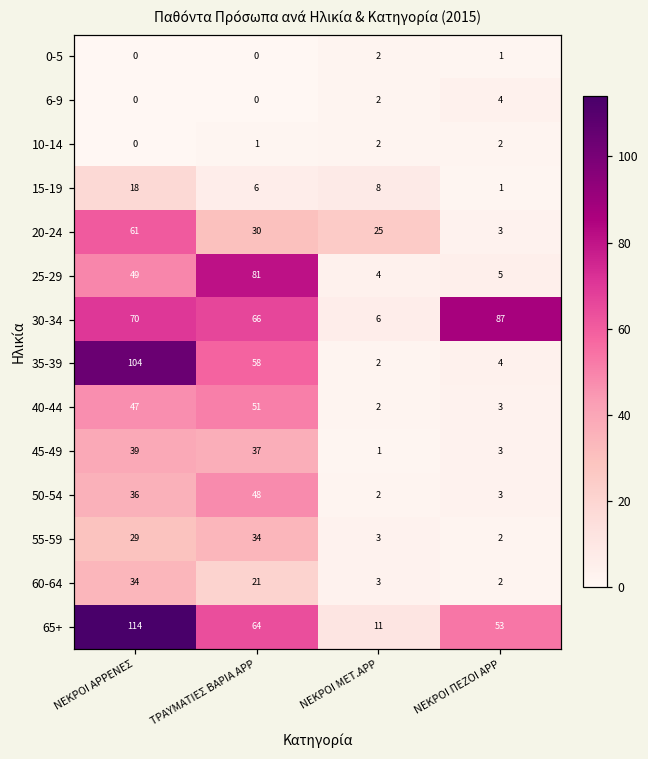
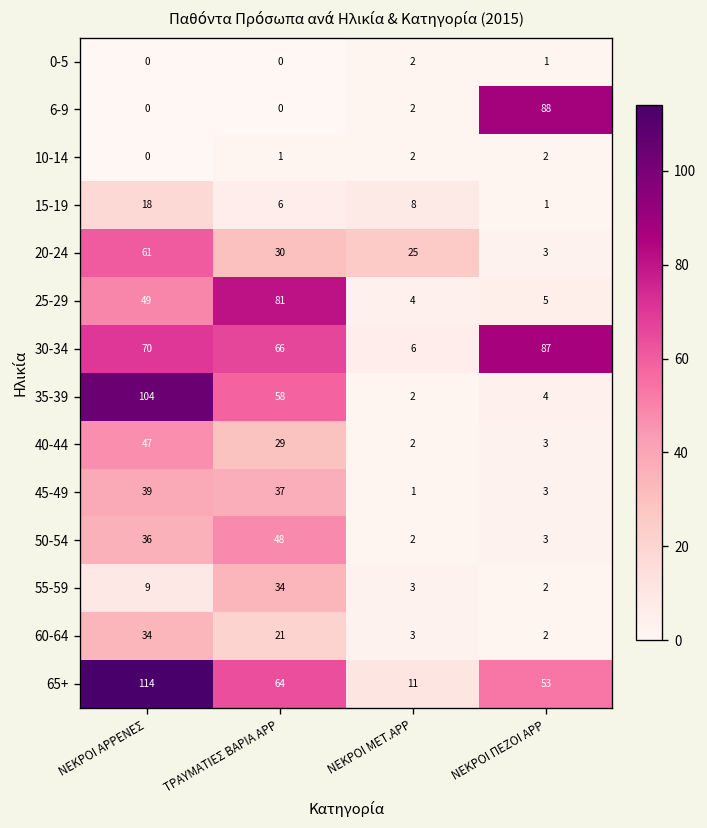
  {
    "0-5": {
      "ΝΕΚΡΟΙ ΑΡΡΕΝΕΣ": 0,
      "ΤΡΑΥΜΑΤΙΕΣ ΒΑΡΙΑ ΑΡΡ": 0,
      "ΝΕΚΡΟΙ ΜΕΤ.ΑΡΡ": 2,
      "ΝΕΚΡΟΙ ΠΕΖΟΙ ΑΡΡ": 1
    },
    "6-9": {
      "ΝΕΚΡΟΙ ΑΡΡΕΝΕΣ": 0,
      "ΤΡΑΥΜΑΤΙΕΣ ΒΑΡΙΑ ΑΡΡ": 0,
      "ΝΕΚΡΟΙ ΜΕΤ.ΑΡΡ": 2,
-     "ΝΕΚΡΟΙ ΠΕΖΟΙ ΑΡΡ": 4
+     "ΝΕΚΡΟΙ ΠΕΖΟΙ ΑΡΡ": 88
    },
    "10-14": {
      "ΝΕΚΡΟΙ ΑΡΡΕΝΕΣ": 0,
      "ΤΡΑΥΜΑΤΙΕΣ ΒΑΡΙΑ ΑΡΡ": 1,
      "ΝΕΚΡΟΙ ΜΕΤ.ΑΡΡ": 2,
      "ΝΕΚΡΟΙ ΠΕΖΟΙ ΑΡΡ": 2
    },
    "15-19": {
      "ΝΕΚΡΟΙ ΑΡΡΕΝΕΣ": 18,
      "ΤΡΑΥΜΑΤΙΕΣ ΒΑΡΙΑ ΑΡΡ": 6,
      "ΝΕΚΡΟΙ ΜΕΤ.ΑΡΡ": 8,
      "ΝΕΚΡΟΙ ΠΕΖΟΙ ΑΡΡ": 1
    },
    "20-24": {
      "ΝΕΚΡΟΙ ΑΡΡΕΝΕΣ": 61,
      "ΤΡΑΥΜΑΤΙΕΣ ΒΑΡΙΑ ΑΡΡ": 30,
      "ΝΕΚΡΟΙ ΜΕΤ.ΑΡΡ": 25,
      "ΝΕΚΡΟΙ ΠΕΖΟΙ ΑΡΡ": 3
    },
    "25-29": {
      "ΝΕΚΡΟΙ ΑΡΡΕΝΕΣ": 49,
      "ΤΡΑΥΜΑΤΙΕΣ ΒΑΡΙΑ ΑΡΡ": 81,
      "ΝΕΚΡΟΙ ΜΕΤ.ΑΡΡ": 4,
      "ΝΕΚΡΟΙ ΠΕΖΟΙ ΑΡΡ": 5
    },
    "30-34": {
      "ΝΕΚΡΟΙ ΑΡΡΕΝΕΣ": 70,
      "ΤΡΑΥΜΑΤΙΕΣ ΒΑΡΙΑ ΑΡΡ": 66,
      "ΝΕΚΡΟΙ ΜΕΤ.ΑΡΡ": 6,
      "ΝΕΚΡΟΙ ΠΕΖΟΙ ΑΡΡ": 87
    },
    "35-39": {
      "ΝΕΚΡΟΙ ΑΡΡΕΝΕΣ": 104,
      "ΤΡΑΥΜΑΤΙΕΣ ΒΑΡΙΑ ΑΡΡ": 58,
      "ΝΕΚΡΟΙ ΜΕΤ.ΑΡΡ": 2,
      "ΝΕΚΡΟΙ ΠΕΖΟΙ ΑΡΡ": 4
    },
    "40-44": {
      "ΝΕΚΡΟΙ ΑΡΡΕΝΕΣ": 47,
-     "ΤΡΑΥΜΑΤΙΕΣ ΒΑΡΙΑ ΑΡΡ": 51,
+     "ΤΡΑΥΜΑΤΙΕΣ ΒΑΡΙΑ ΑΡΡ": 29,
      "ΝΕΚΡΟΙ ΜΕΤ.ΑΡΡ": 2,
      "ΝΕΚΡΟΙ ΠΕΖΟΙ ΑΡΡ": 3
    },
    "45-49": {
      "ΝΕΚΡΟΙ ΑΡΡΕΝΕΣ": 39,
      "ΤΡΑΥΜΑΤΙΕΣ ΒΑΡΙΑ ΑΡΡ": 37,
      "ΝΕΚΡΟΙ ΜΕΤ.ΑΡΡ": 1,
      "ΝΕΚΡΟΙ ΠΕΖΟΙ ΑΡΡ": 3
    },
    "50-54": {
      "ΝΕΚΡΟΙ ΑΡΡΕΝΕΣ": 36,
      "ΤΡΑΥΜΑΤΙΕΣ ΒΑΡΙΑ ΑΡΡ": 48,
      "ΝΕΚΡΟΙ ΜΕΤ.ΑΡΡ": 2,
      "ΝΕΚΡΟΙ ΠΕΖΟΙ ΑΡΡ": 3
    },
    "55-59": {
-     "ΝΕΚΡΟΙ ΑΡΡΕΝΕΣ": 29,
+     "ΝΕΚΡΟΙ ΑΡΡΕΝΕΣ": 9,
      "ΤΡΑΥΜΑΤΙΕΣ ΒΑΡΙΑ ΑΡΡ": 34,
      "ΝΕΚΡΟΙ ΜΕΤ.ΑΡΡ": 3,
      "ΝΕΚΡΟΙ ΠΕΖΟΙ ΑΡΡ": 2
    },
    "60-64": {
      "ΝΕΚΡΟΙ ΑΡΡΕΝΕΣ": 34,
      "ΤΡΑΥΜΑΤΙΕΣ ΒΑΡΙΑ ΑΡΡ": 21,
      "ΝΕΚΡΟΙ ΜΕΤ.ΑΡΡ": 3,
      "ΝΕΚΡΟΙ ΠΕΖΟΙ ΑΡΡ": 2
    },
    "65+": {
      "ΝΕΚΡΟΙ ΑΡΡΕΝΕΣ": 114,
      "ΤΡΑΥΜΑΤΙΕΣ ΒΑΡΙΑ ΑΡΡ": 64,
      "ΝΕΚΡΟΙ ΜΕΤ.ΑΡΡ": 11,
      "ΝΕΚΡΟΙ ΠΕΖΟΙ ΑΡΡ": 53
    }
  }
